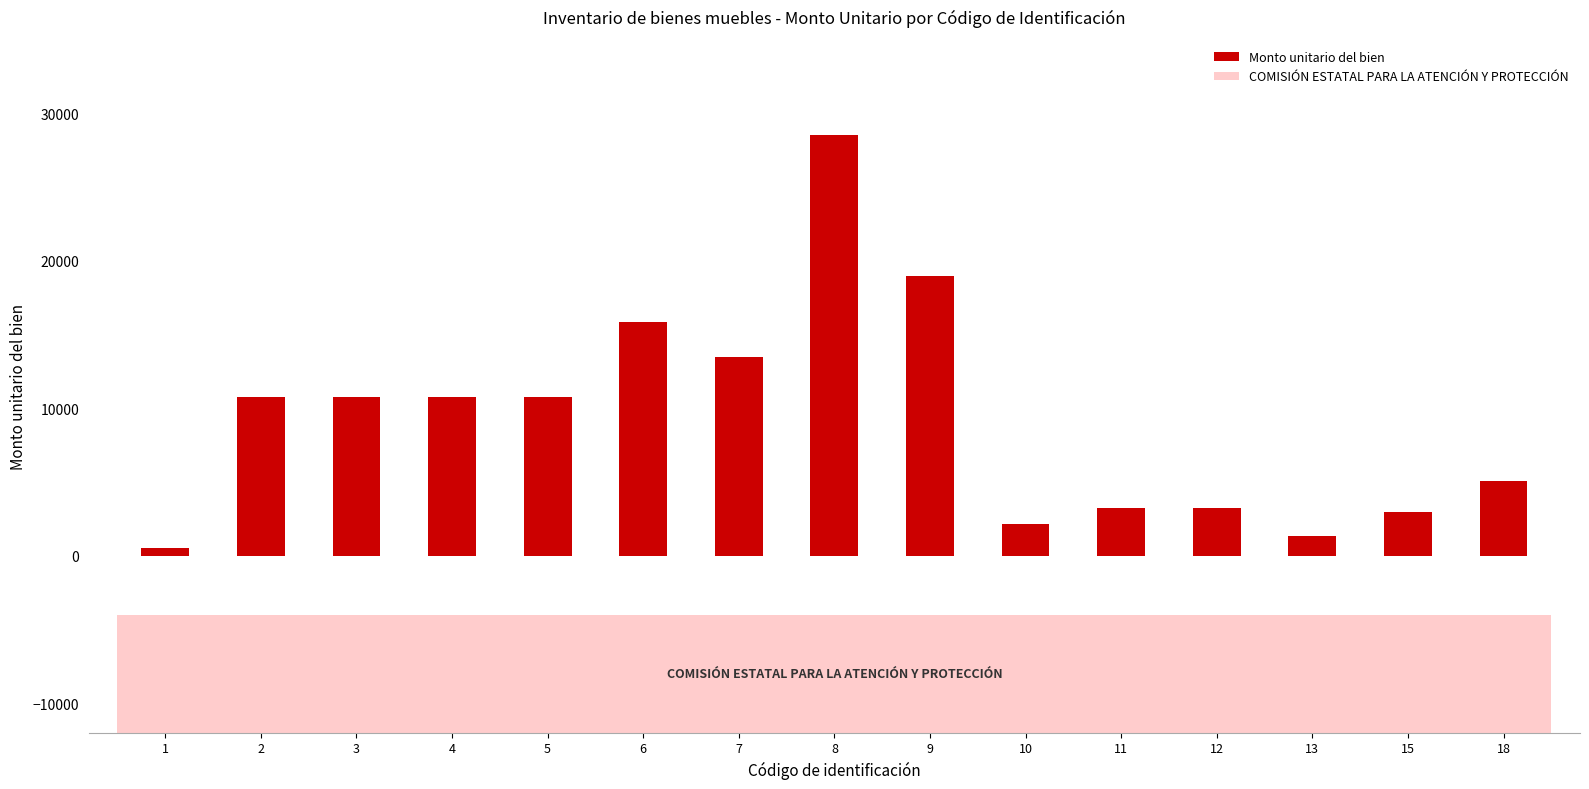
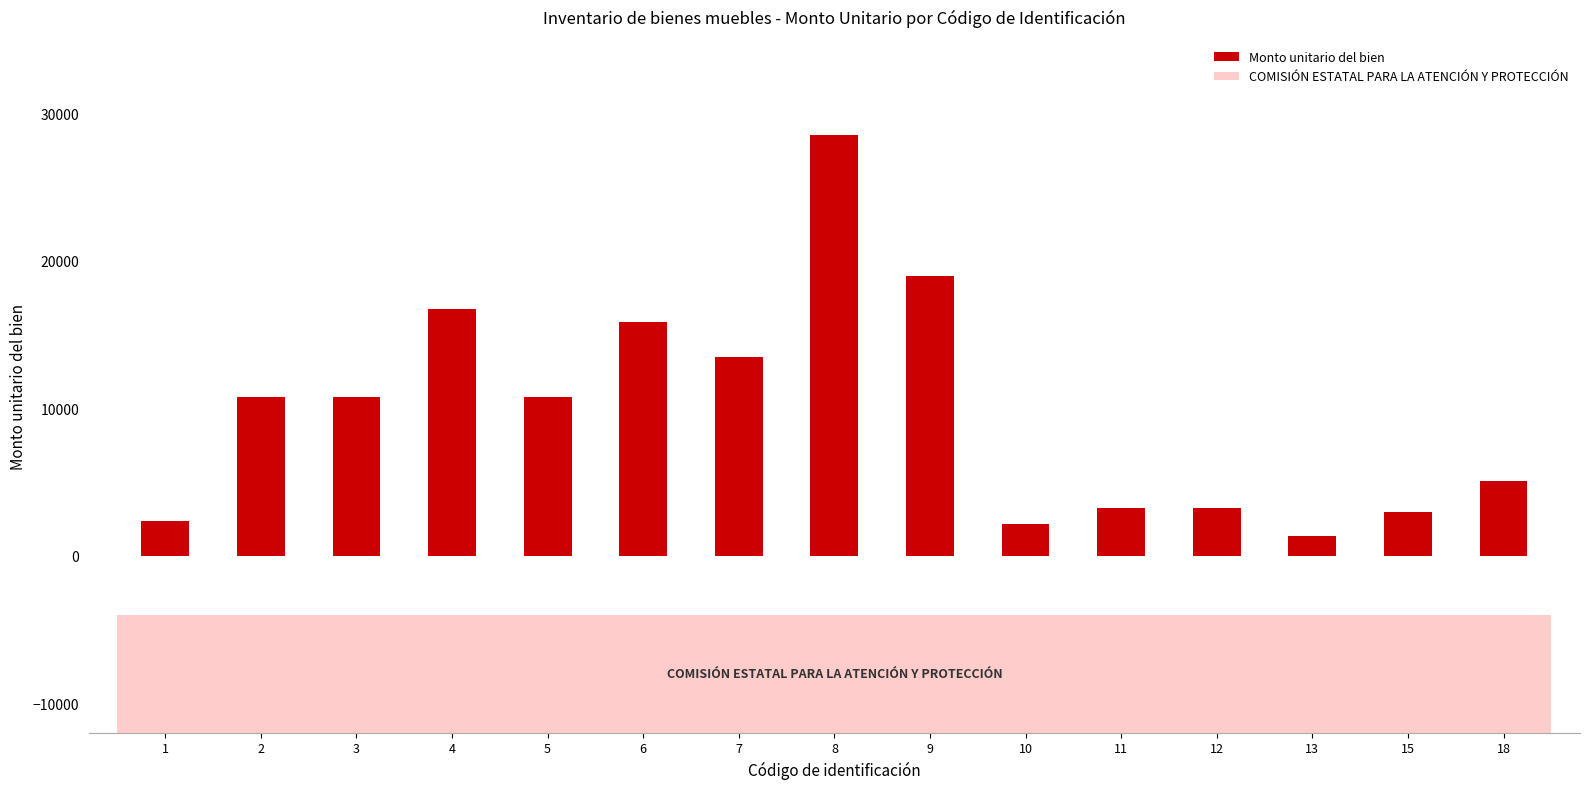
  {
    "Monto unitario del bien": {
-     "1": 500,
+     "1": 2400,
      "2": 10800,
      "3": 10800,
-     "4": 10800,
+     "4": 16700,
      "5": 10800,
      "6": 15800,
      "7": 13500,
      "8": 28500,
      "9": 19000,
      "10": 2200,
      "11": 3300,
      "12": 3300,
      "13": 1400,
      "15": 3000,
      "18": 5100
    }
  }
